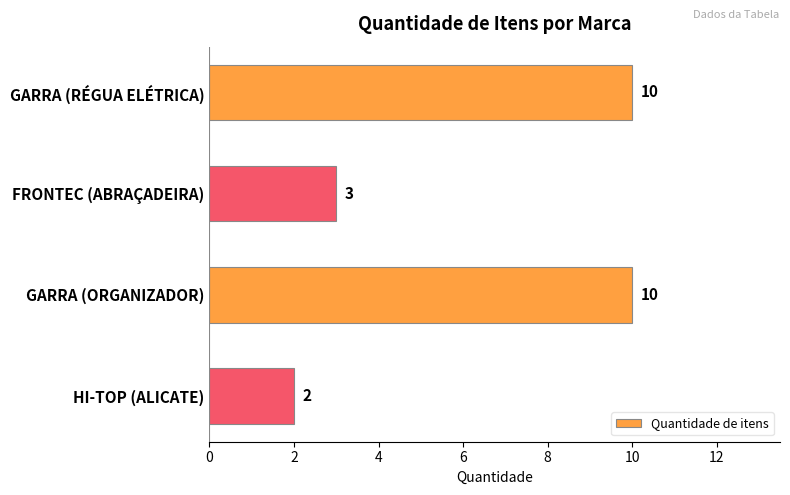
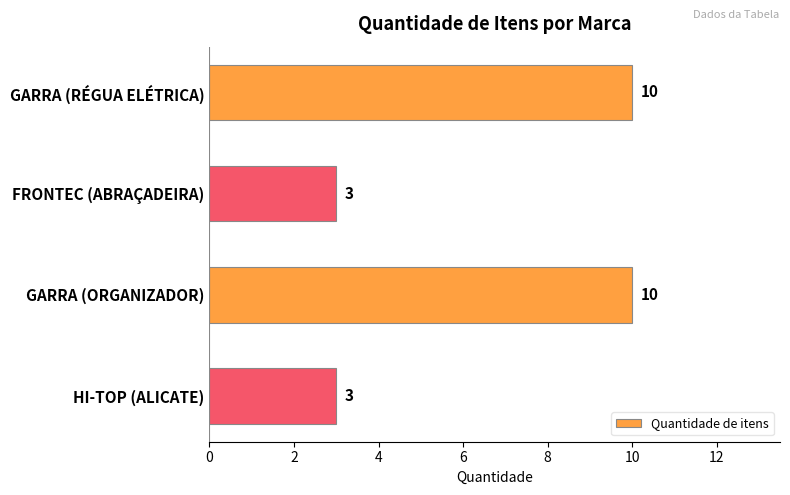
  {
    "GARRA (RÉGUA ELÉTRICA)": 10,
    "FRONTEC (ABRAÇADEIRA)": 3,
    "GARRA (ORGANIZADOR)": 10,
-   "HI-TOP (ALICATE)": 2
+   "HI-TOP (ALICATE)": 3
  }
